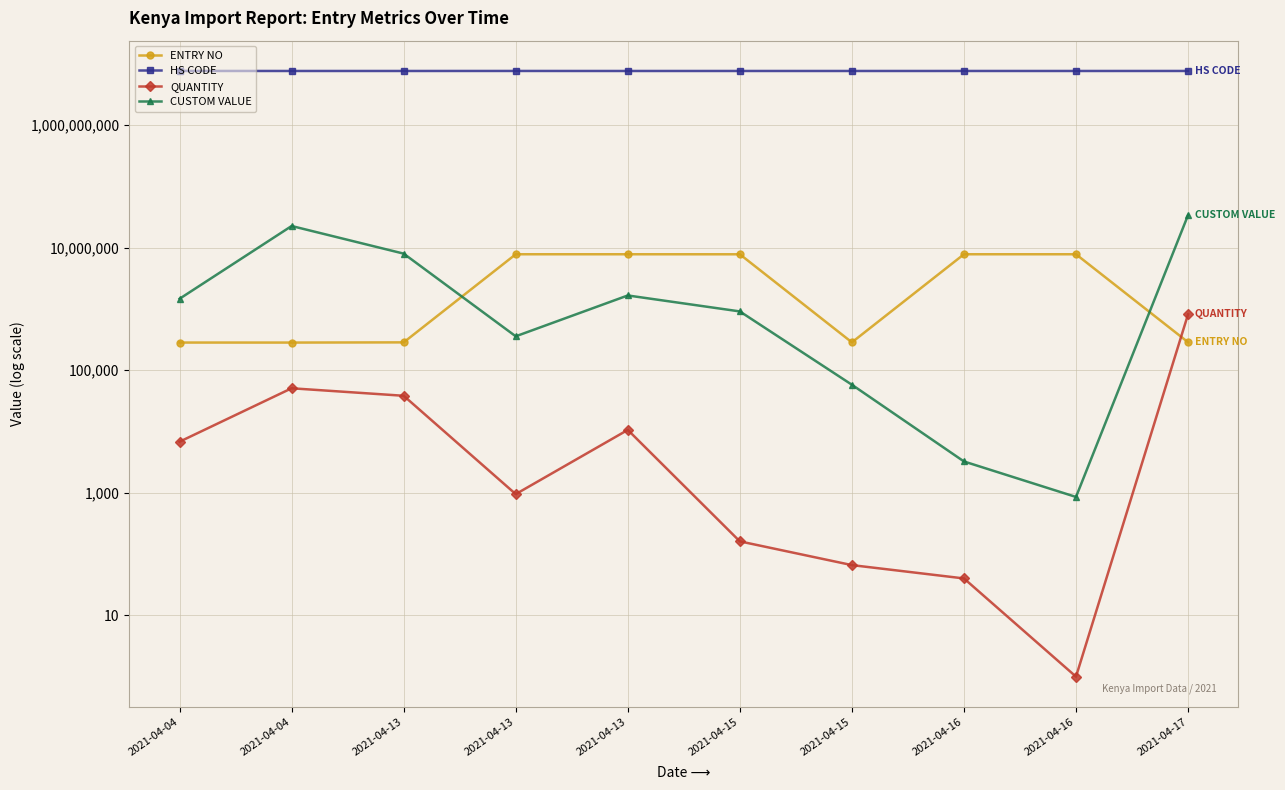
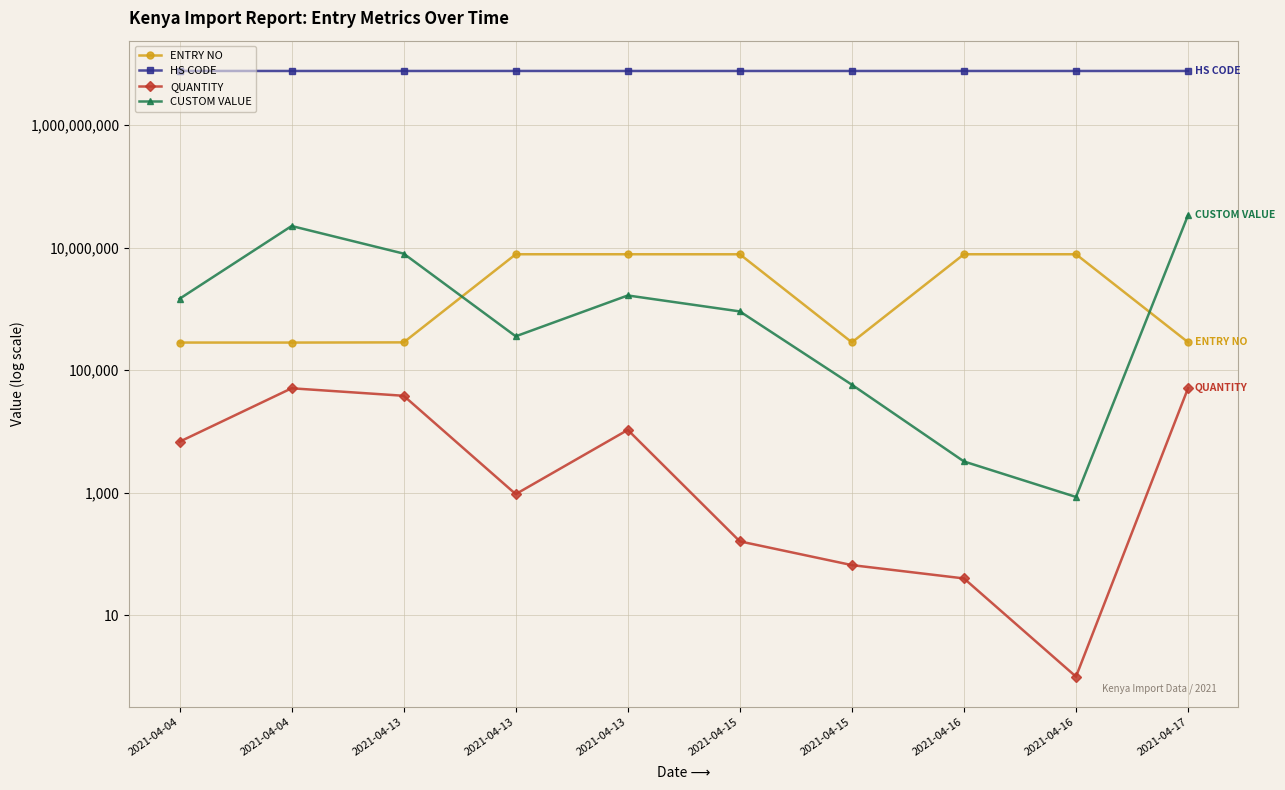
  {
    "ENTRY NO": {
      "2021-04-17": "300,000"
    },
    "HS CODE": {
      "2021-04-17": "8,000,000,000"
    },
    "QUANTITY": {
-     "2021-04-17": "800,000"
+     "2021-04-17": "50,000"
    },
    "CUSTOM VALUE": {
      "2021-04-17": "30,000,000"
    }
  }
